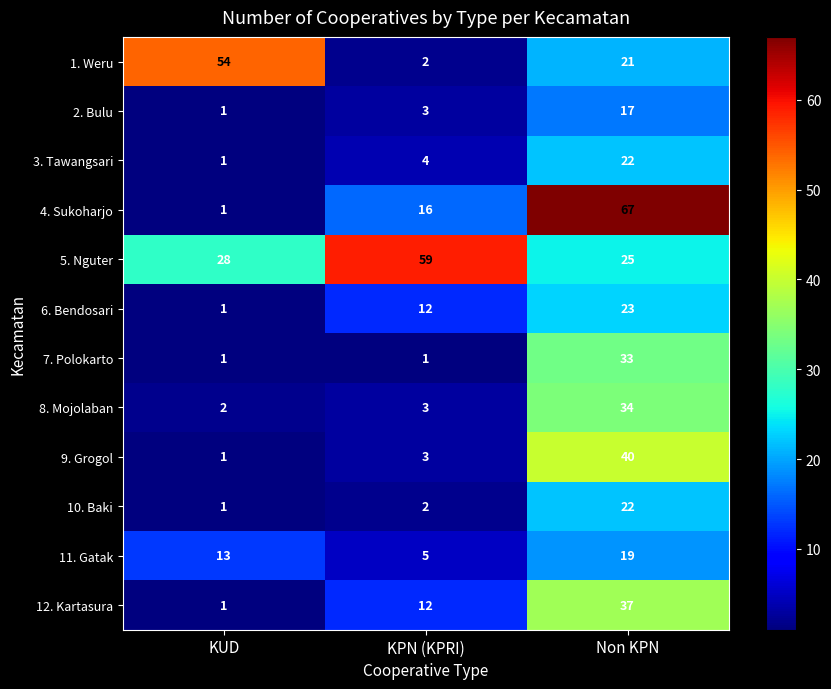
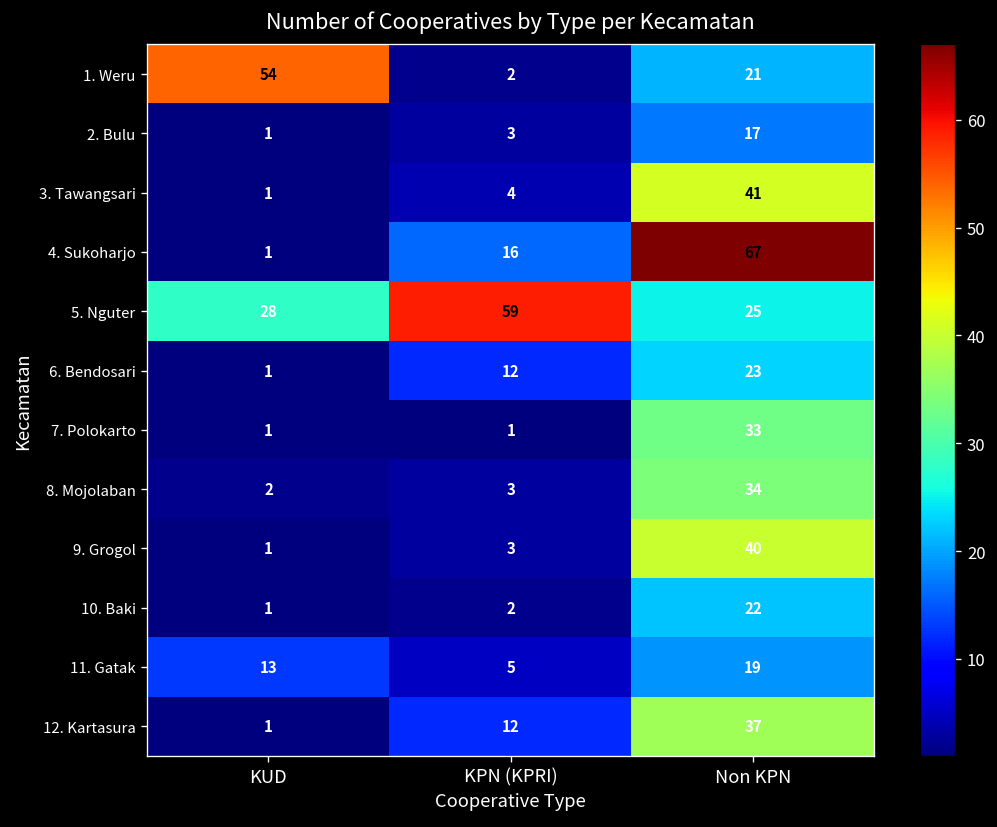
  {
    "1. Weru": {
      "KUD": 54,
      "KPN (KPRI)": 2,
      "Non KPN": 21
    },
    "2. Bulu": {
      "KUD": 1,
      "KPN (KPRI)": 3,
      "Non KPN": 17
    },
    "3. Tawangsari": {
      "KUD": 1,
      "KPN (KPRI)": 4,
-     "Non KPN": 22
+     "Non KPN": 41
    },
    "4. Sukoharjo": {
      "KUD": 1,
      "KPN (KPRI)": 16,
      "Non KPN": 67
    },
    "5. Nguter": {
      "KUD": 28,
      "KPN (KPRI)": 59,
      "Non KPN": 25
    },
    "6. Bendosari": {
      "KUD": 1,
      "KPN (KPRI)": 12,
      "Non KPN": 23
    },
    "7. Polokarto": {
      "KUD": 1,
      "KPN (KPRI)": 1,
      "Non KPN": 33
    },
    "8. Mojolaban": {
      "KUD": 2,
      "KPN (KPRI)": 3,
      "Non KPN": 34
    },
    "9. Grogol": {
      "KUD": 1,
      "KPN (KPRI)": 3,
      "Non KPN": 40
    },
    "10. Baki": {
      "KUD": 1,
      "KPN (KPRI)": 2,
      "Non KPN": 22
    },
    "11. Gatak": {
      "KUD": 13,
      "KPN (KPRI)": 5,
      "Non KPN": 19
    },
    "12. Kartasura": {
      "KUD": 1,
      "KPN (KPRI)": 12,
      "Non KPN": 37
    }
  }
